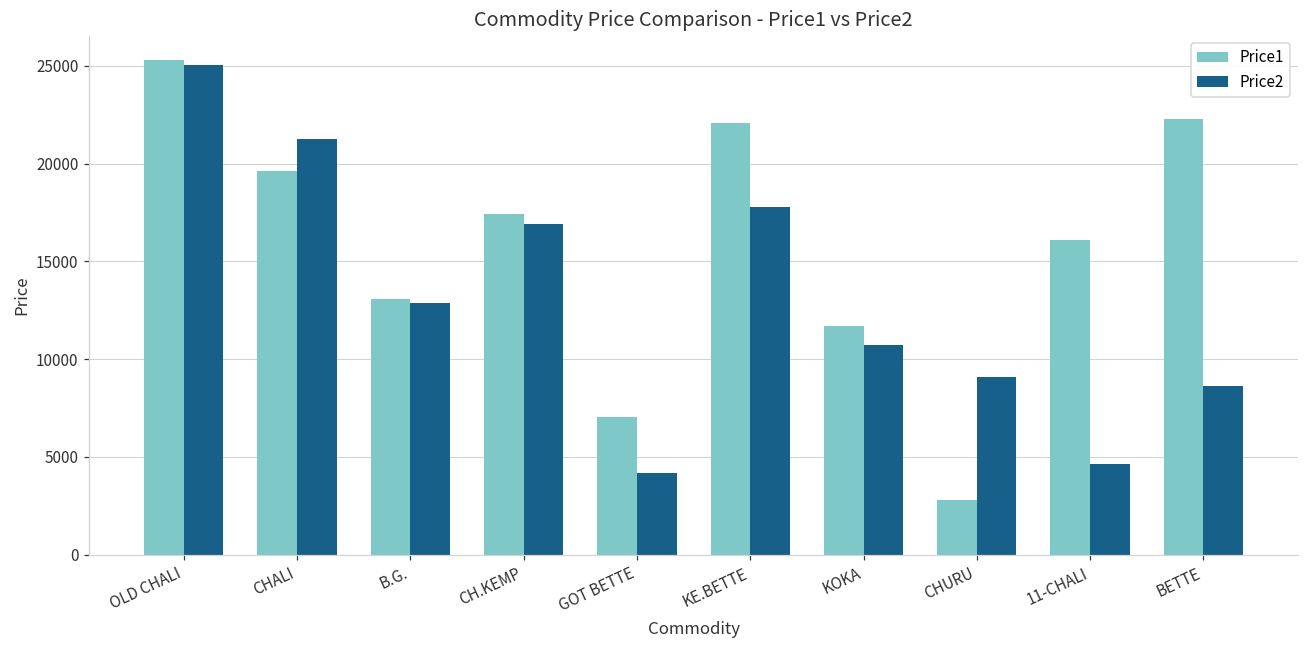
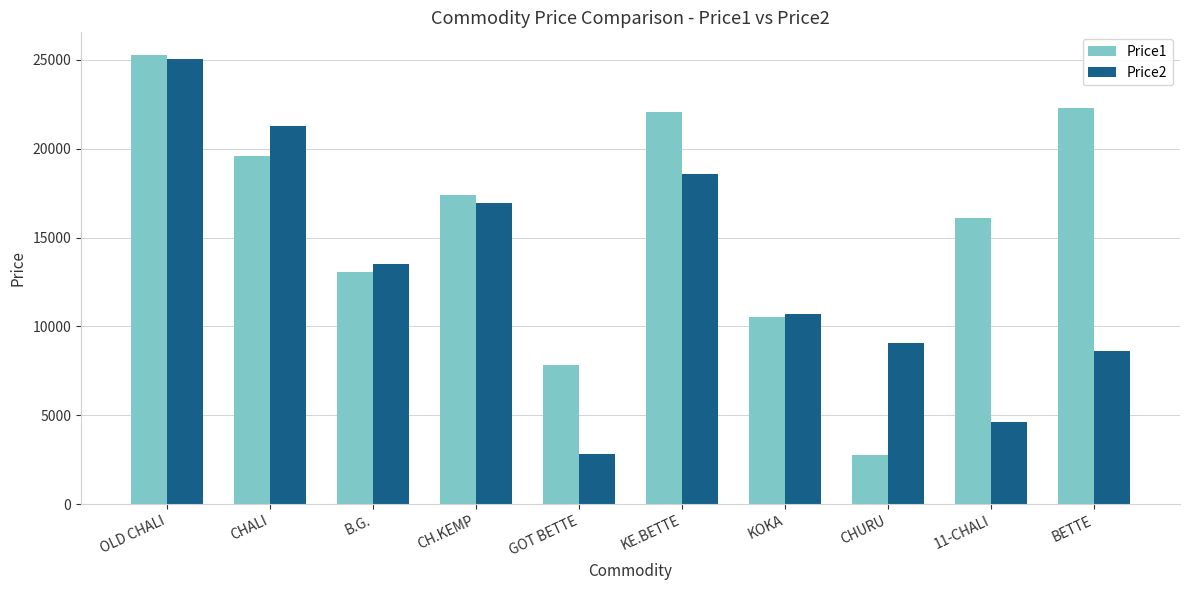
  {
    "Price1": {
      "OLD CHALI": 25300,
      "CHALI": 19600,
      "B.G.": 13100,
      "CH.KEMP": 17400,
-     "GOT BETTE": 7000,
+     "GOT BETTE": 7800,
      "KE.BETTE": 22100,
-     "KOKA": 11700,
+     "KOKA": 10500,
      "CHURU": 2800,
      "11-CHALI": 16100,
      "BETTE": 22300
    },
    "Price2": {
      "OLD CHALI": 25000,
      "CHALI": 21300,
-     "B.G.": 12900,
+     "B.G.": 13500,
      "CH.KEMP": 16900,
-     "GOT BETTE": 4200,
-     "KE.BETTE": 17800,
+     "GOT BETTE": 2800,
+     "KE.BETTE": 18600,
      "KOKA": 10700,
      "CHURU": 9100,
      "11-CHALI": 4700,
      "BETTE": 8600
    }
  }
